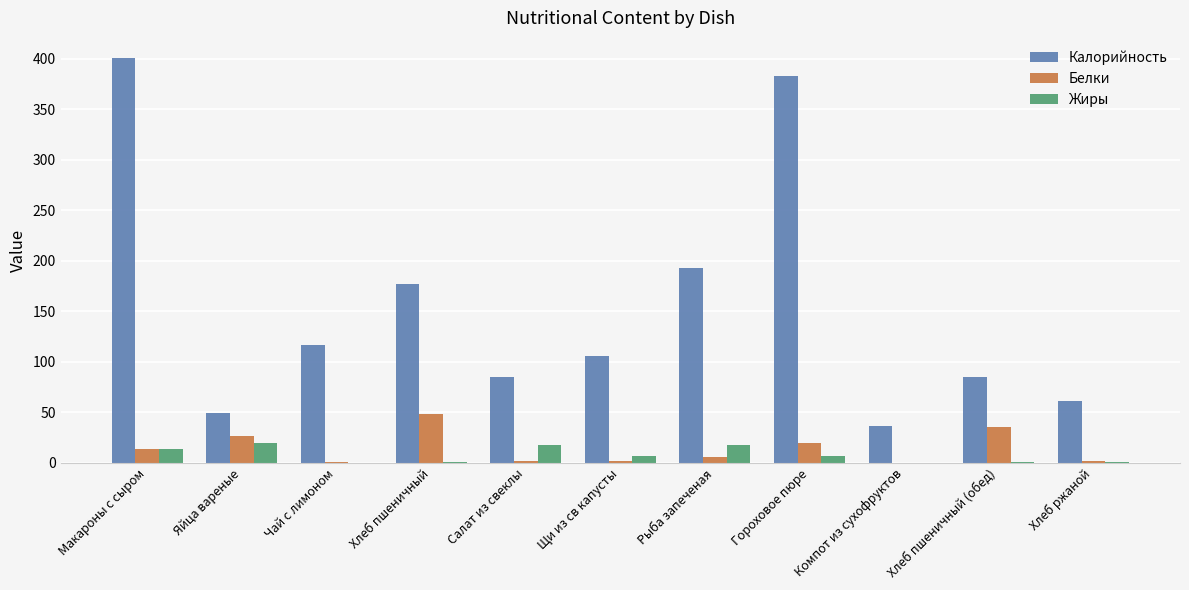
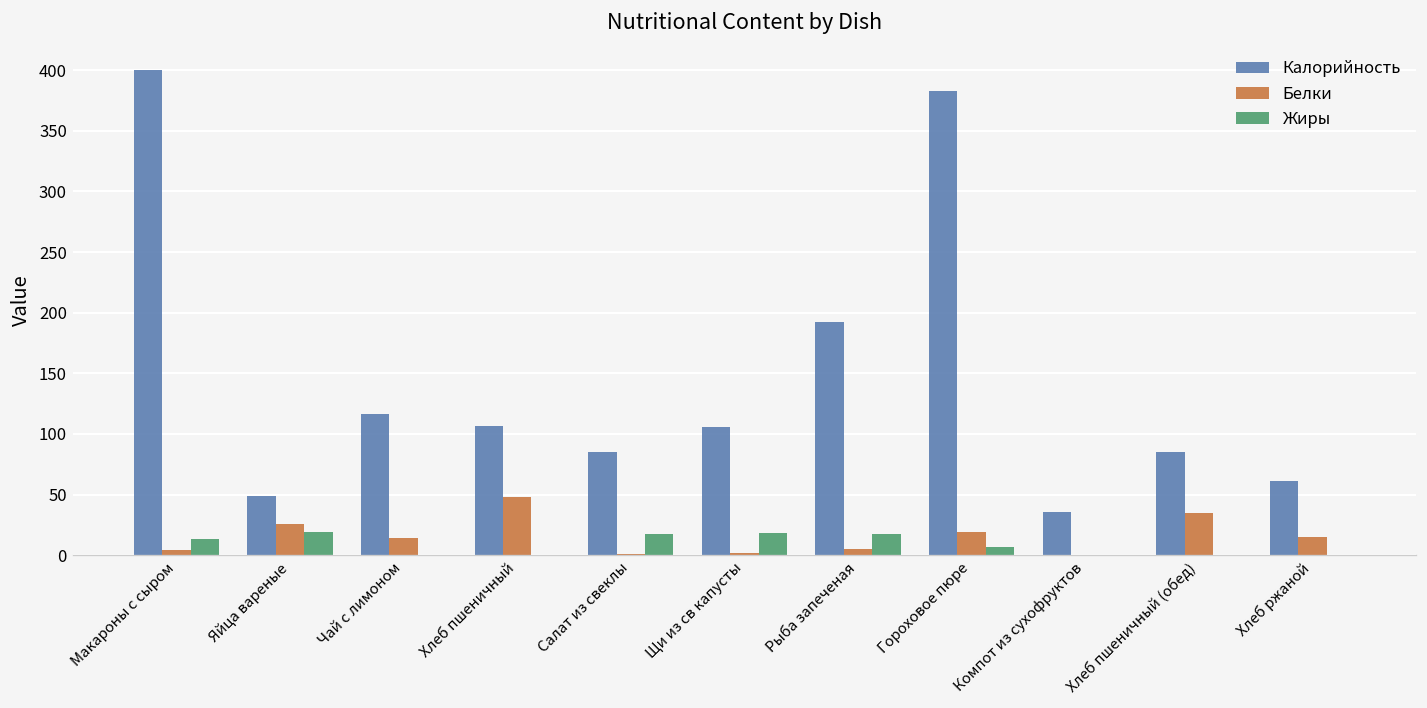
  {
    "Калорийность": {
      "Макароны с сыром": 400,
      "Яйца вареные": 49,
      "Чай с лимоном": 116,
-     "Хлеб пшеничный": 177,
+     "Хлеб пшеничный": 107,
      "Салат из свеклы": 85,
      "Щи из св капусты": 106,
      "Рыба запеченая": 192,
      "Гороховое пюре": 383,
      "Компот из сухофруктов": 36,
      "Хлеб пшеничный (обед)": 85,
      "Хлеб ржаной": 61
    },
    "Белки": {
-     "Макароны с сыром": 14,
+     "Макароны с сыром": 4,
      "Яйца вареные": 26,
-     "Чай с лимоном": 0,
+     "Чай с лимоном": 14,
      "Хлеб пшеничный": 48,
      "Рыба запеченая": 5,
      "Гороховое пюре": 19,
      "Компот из сухофруктов": 0,
      "Хлеб пшеничный (обед)": 35,
-     "Хлеб ржаной": 2
+     "Хлеб ржаной": 15
    },
    "Жиры": {
      "Макароны с сыром": 13,
      "Яйца вареные": 19,
      "Чай с лимоном": 0,
      "Салат из свеклы": 17,
-     "Щи из св капусты": 7,
+     "Щи из св капусты": 18,
      "Рыба запеченая": 18,
      "Гороховое пюре": 7,
      "Компот из сухофруктов": 0
    }
  }
